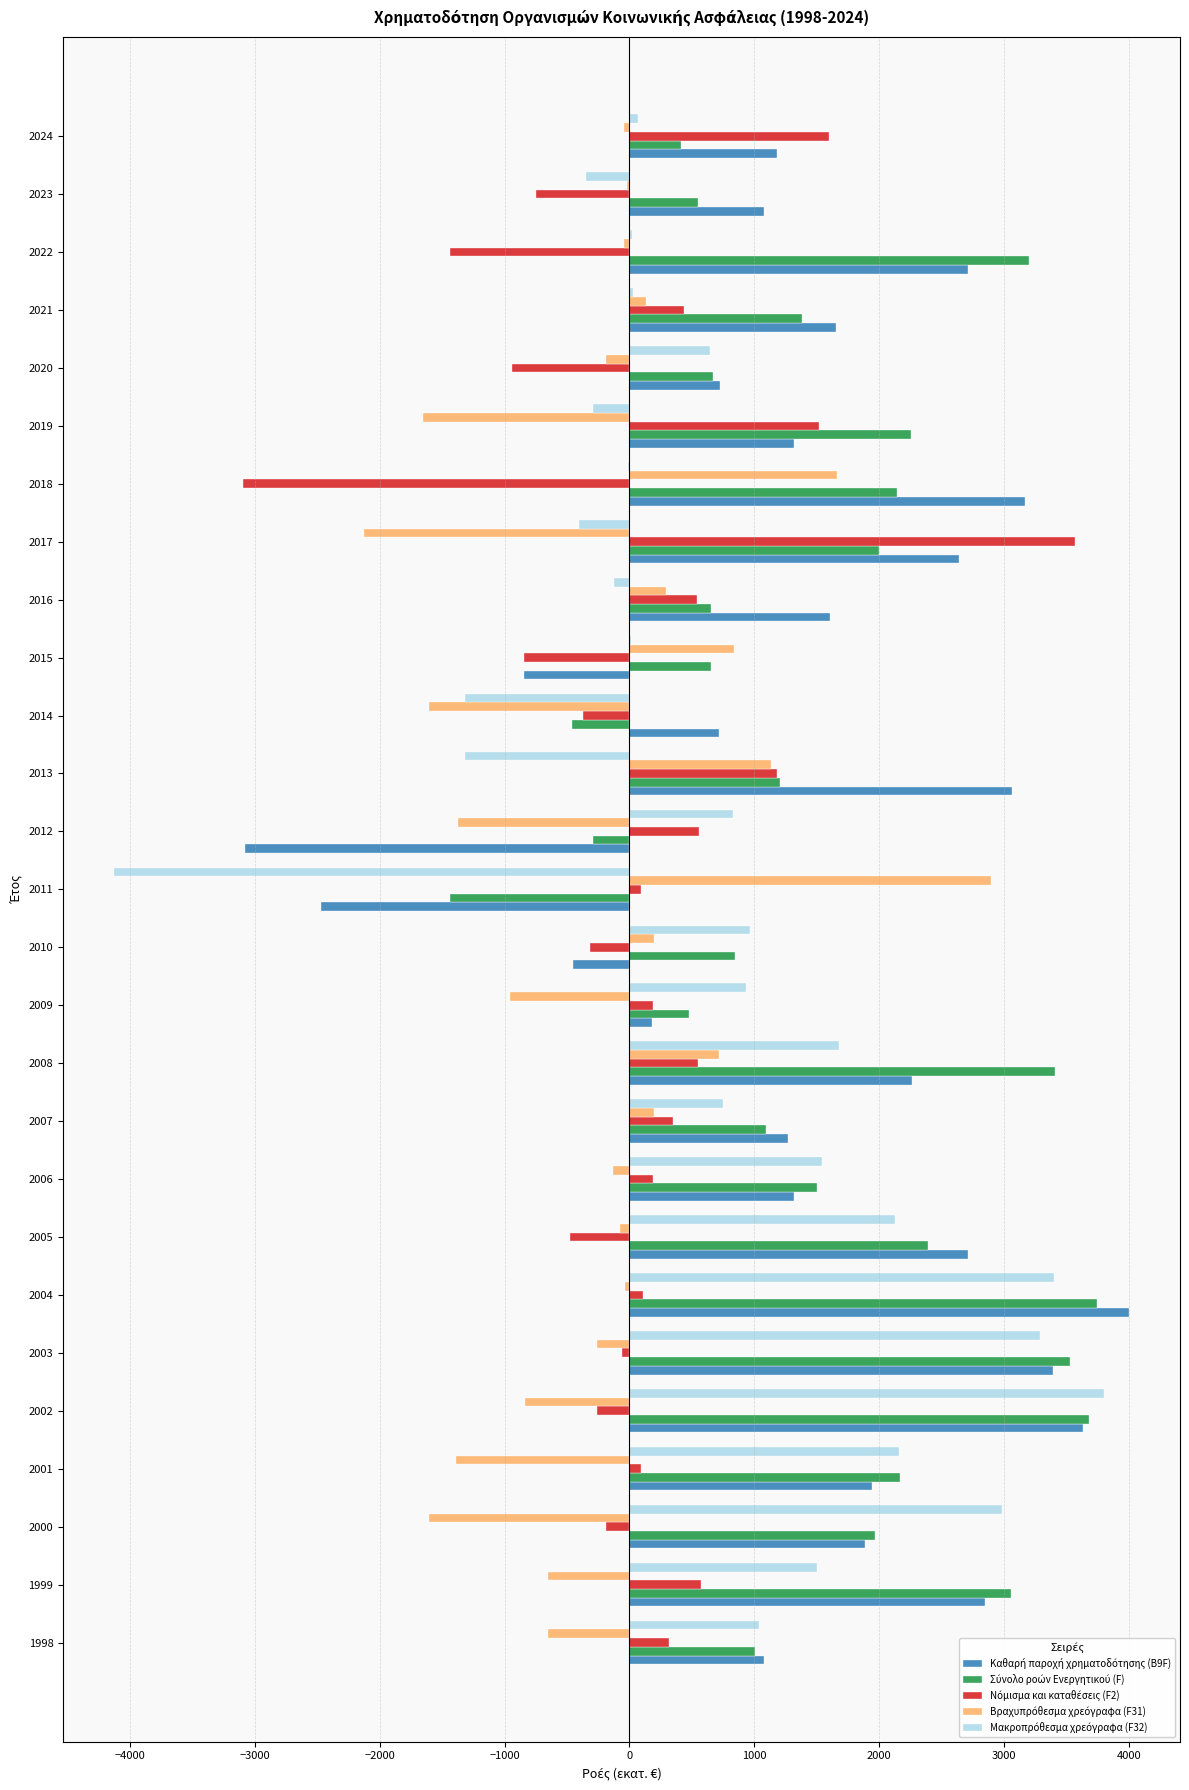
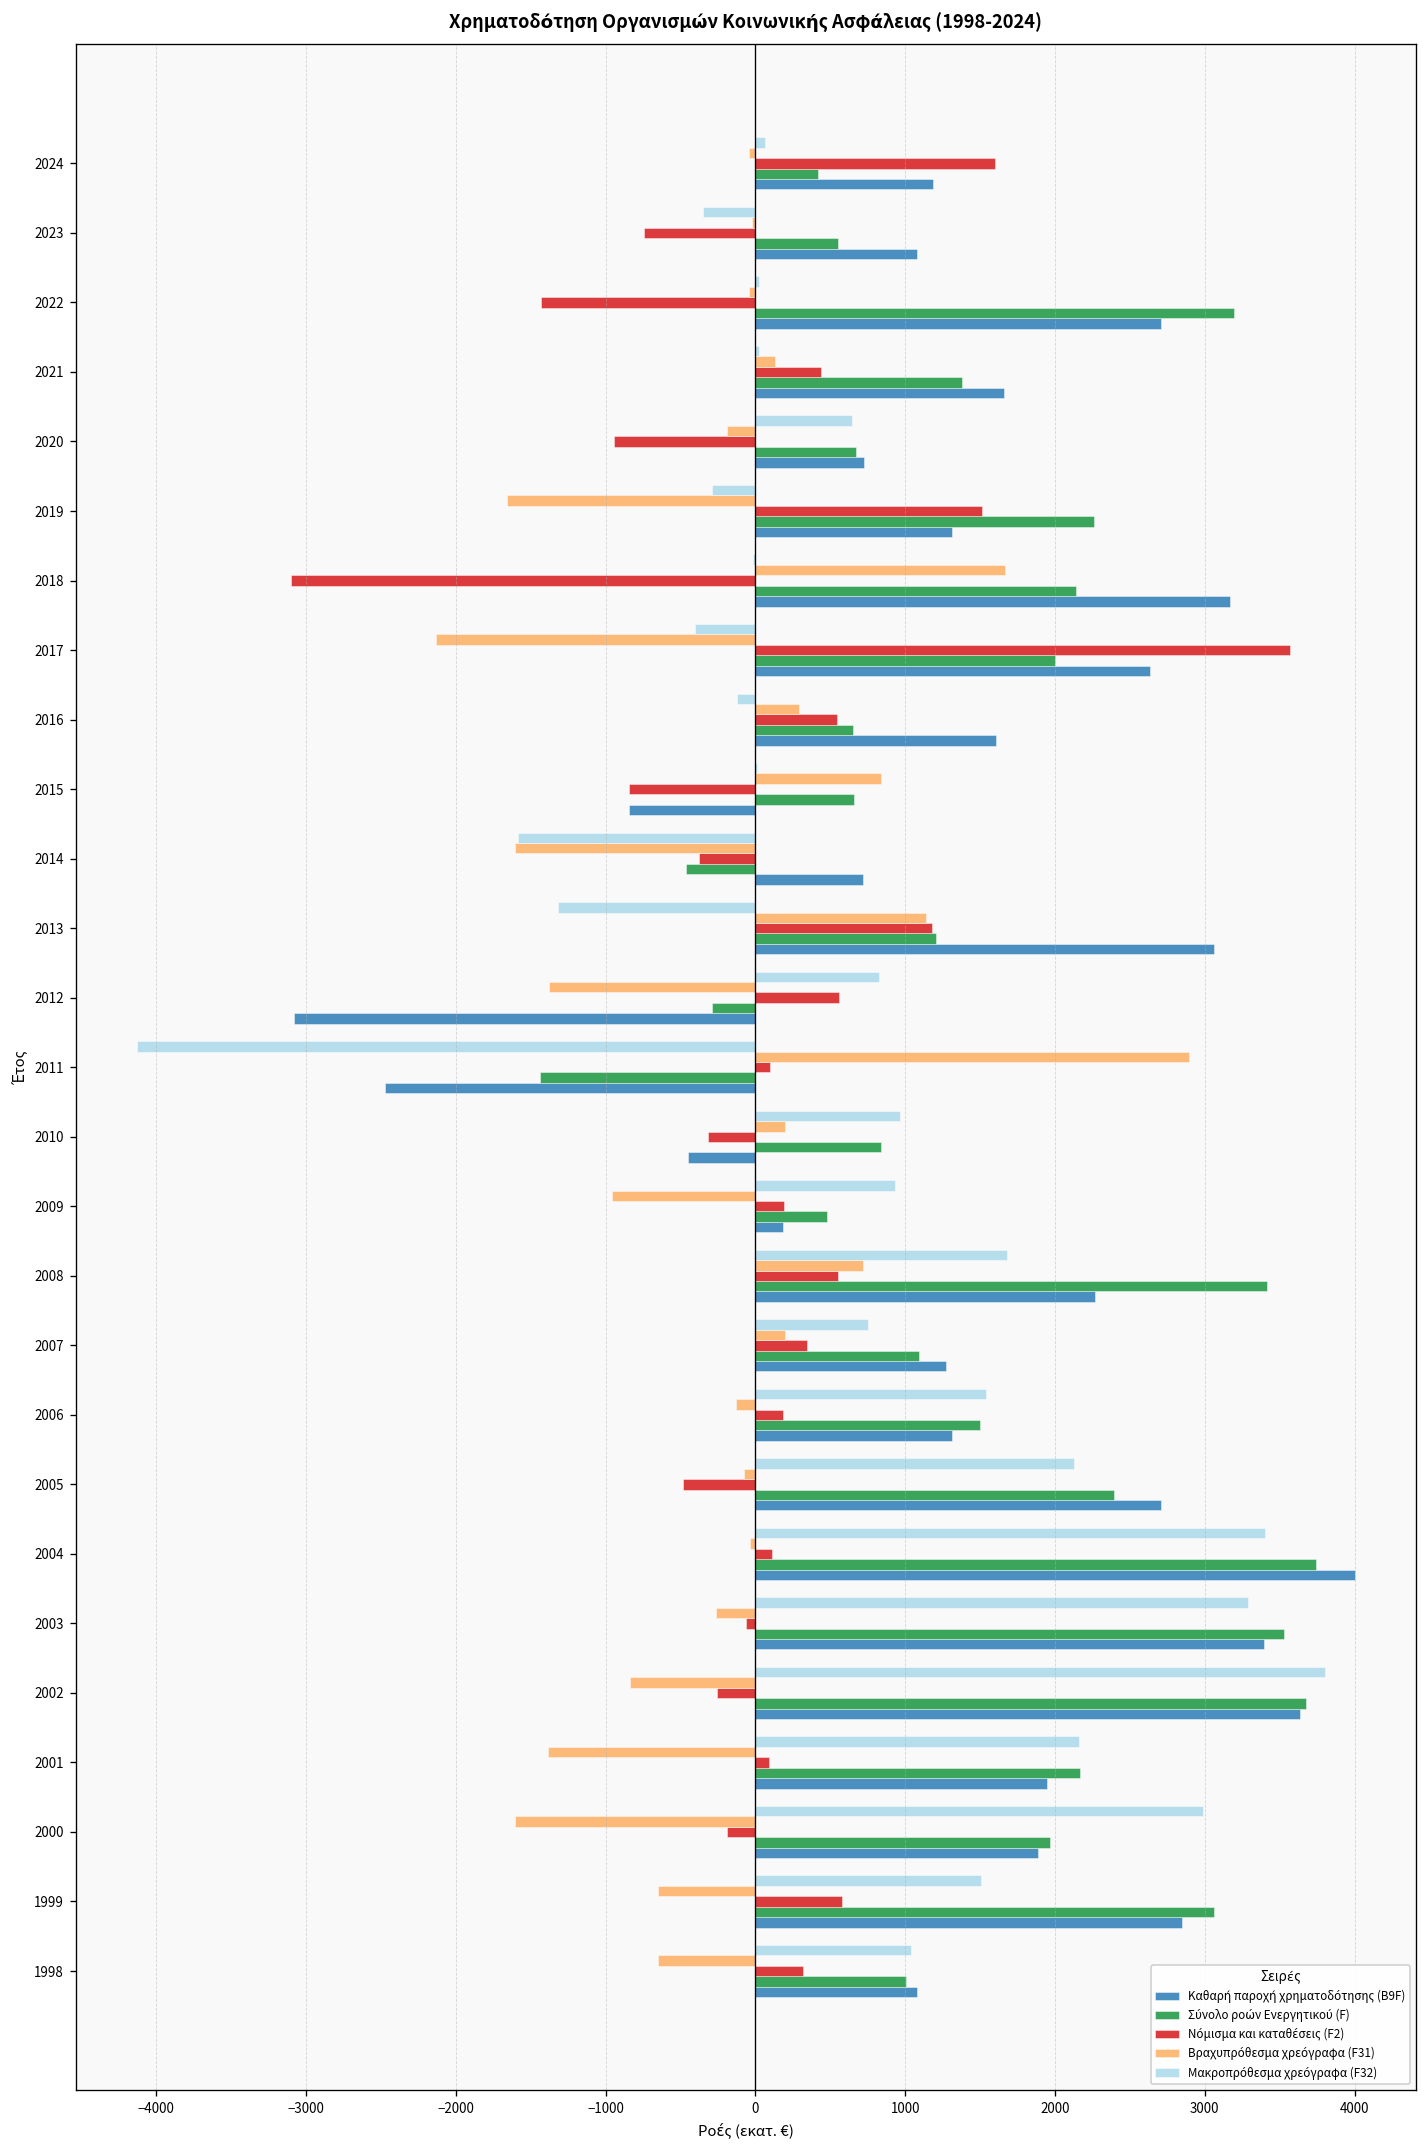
  {
    "Καθαρή παροχή χρηματοδότησης (B9F)": {
      "2024": 1180,
      "2023": 1080,
      "2022": 2710,
      "2021": 1660,
      "2020": 720,
      "2019": 1310,
      "2018": 3170,
      "2017": 2640,
      "2016": 1610,
      "2015": -840,
      "2014": 720,
      "2013": 3060,
      "2012": -3080,
      "2011": -2470,
      "2010": -450,
      "2009": 180,
      "2008": 2270,
      "2007": 1270,
      "2006": 1310,
      "2005": 2710,
      "2004": 4000,
      "2003": 3390,
      "2002": 3630,
      "2001": 1950,
      "2000": 1890,
      "1999": 2850,
      "1998": 1080
    },
    "Σύνολο ροών Ενεργητικού (F)": {
      "2024": 420,
      "2023": 550,
      "2022": 3200,
      "2021": 1380,
      "2020": 670,
      "2019": 2260,
      "2018": 2140,
      "2017": 2000,
      "2016": 650,
      "2015": 660,
      "2014": -460,
      "2013": 1200,
      "2012": -290,
      "2011": -1440,
      "2010": 840,
      "2009": 480,
      "2008": 3410,
      "2007": 1090,
      "2006": 1500,
      "2005": 2390,
      "2004": 3740,
      "2003": 3530,
      "2002": 3680,
      "2001": 2170,
      "2000": 1970,
      "1999": 3060,
      "1998": 1000
    },
    "Νόμισμα και καταθέσεις (F2)": {
      "2024": 1600,
      "2023": -750,
      "2022": -1430,
      "2021": 430,
      "2020": -940,
      "2019": 1520,
      "2018": -3100,
      "2017": 3570,
      "2016": 540,
      "2015": -850,
      "2014": -370,
      "2013": 1180,
      "2012": 560,
      "2011": 90,
      "2010": -310,
      "2009": 190,
      "2008": 550,
      "2007": 350,
      "2006": 180,
      "2005": -480,
      "2004": 110,
      "2003": -60,
      "2002": -260,
      "2001": 90,
      "2000": -190,
      "1999": 580,
      "1998": 320
    },
    "Βραχυπρόθεσμα χρεόγραφα (F31)": {
      "2024": -40,
      "2023": -20,
      "2022": -40,
      "2021": 130,
      "2020": -190,
      "2019": -1660,
      "2018": 1660,
      "2017": -2130,
      "2016": 290,
      "2015": 840,
      "2014": -1610,
      "2013": 1140,
      "2012": -1370,
      "2011": 2890,
      "2010": 200,
      "2009": -960,
      "2008": 720,
      "2007": 200,
      "2006": -130,
      "2005": -80,
      "2004": -40,
      "2003": -260,
      "2002": -840,
      "2001": -1390,
      "2000": -1600,
      "1999": -650,
      "1998": -650
    },
    "Μακροπρόθεσμα χρεόγραφα (F32)": {
      "2024": 70,
      "2023": -350,
      "2022": 20,
      "2021": 30,
      "2020": 640,
      "2019": -290,
      "2017": -400,
      "2016": -120,
-     "2014": -1320,
+     "2014": -1590,
      "2013": -1320,
      "2012": 830,
      "2011": -4130,
      "2010": 960,
      "2009": 930,
      "2008": 1680,
      "2007": 750,
      "2006": 1540,
      "2005": 2130,
      "2004": 3400,
      "2003": 3290,
      "2002": 3800,
      "2001": 2160,
      "2000": 2990,
      "1999": 1510,
      "1998": 1040
    }
  }
